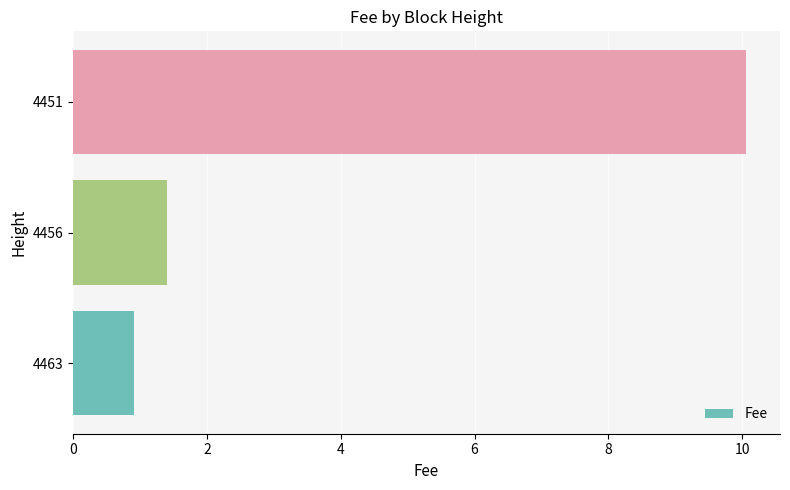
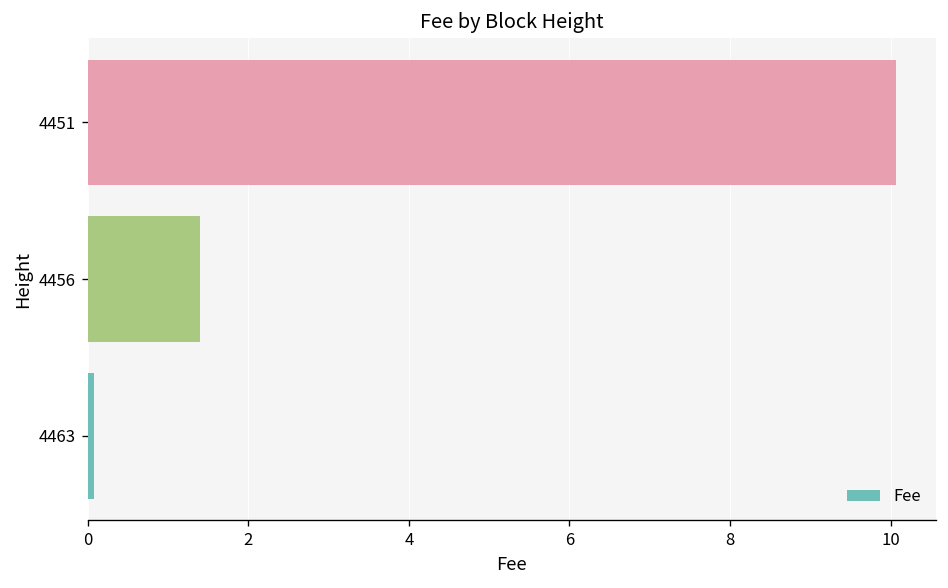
  {
    "4451": 10.1,
    "4456": 1.4,
-   "4463": 0.9
+   "4463": 0.1
  }
